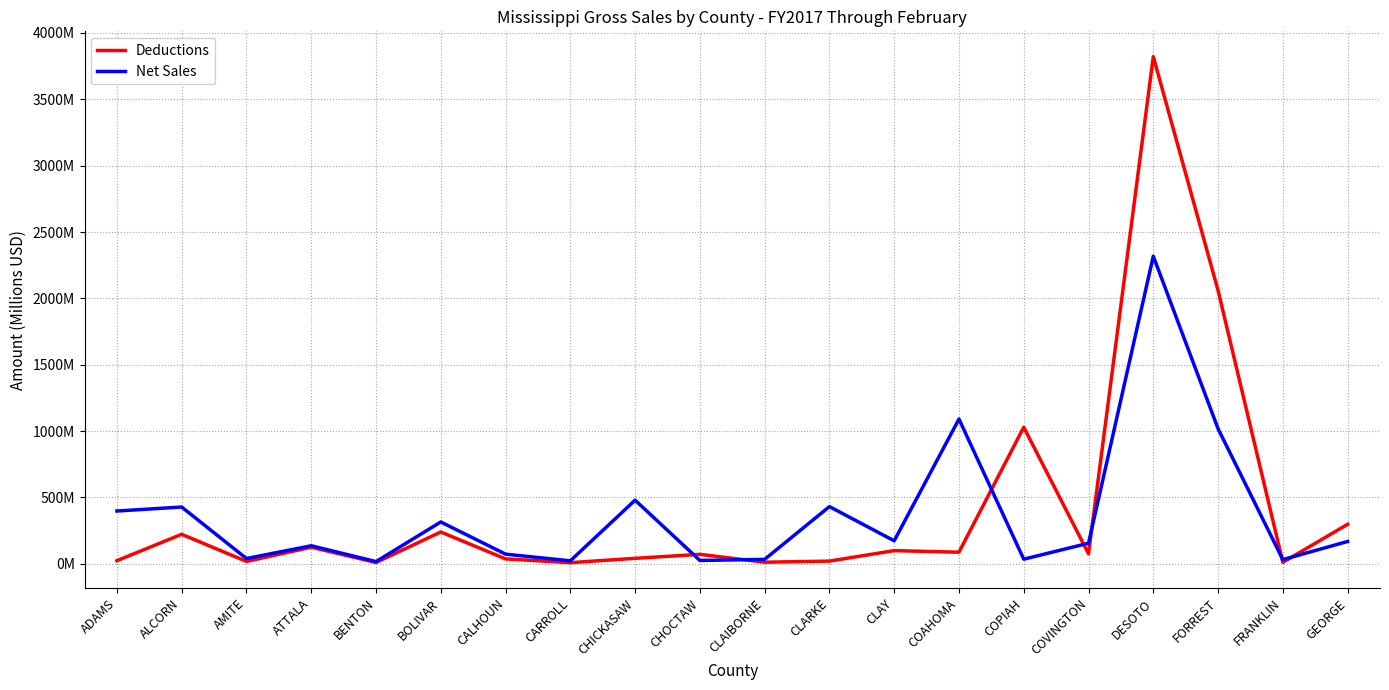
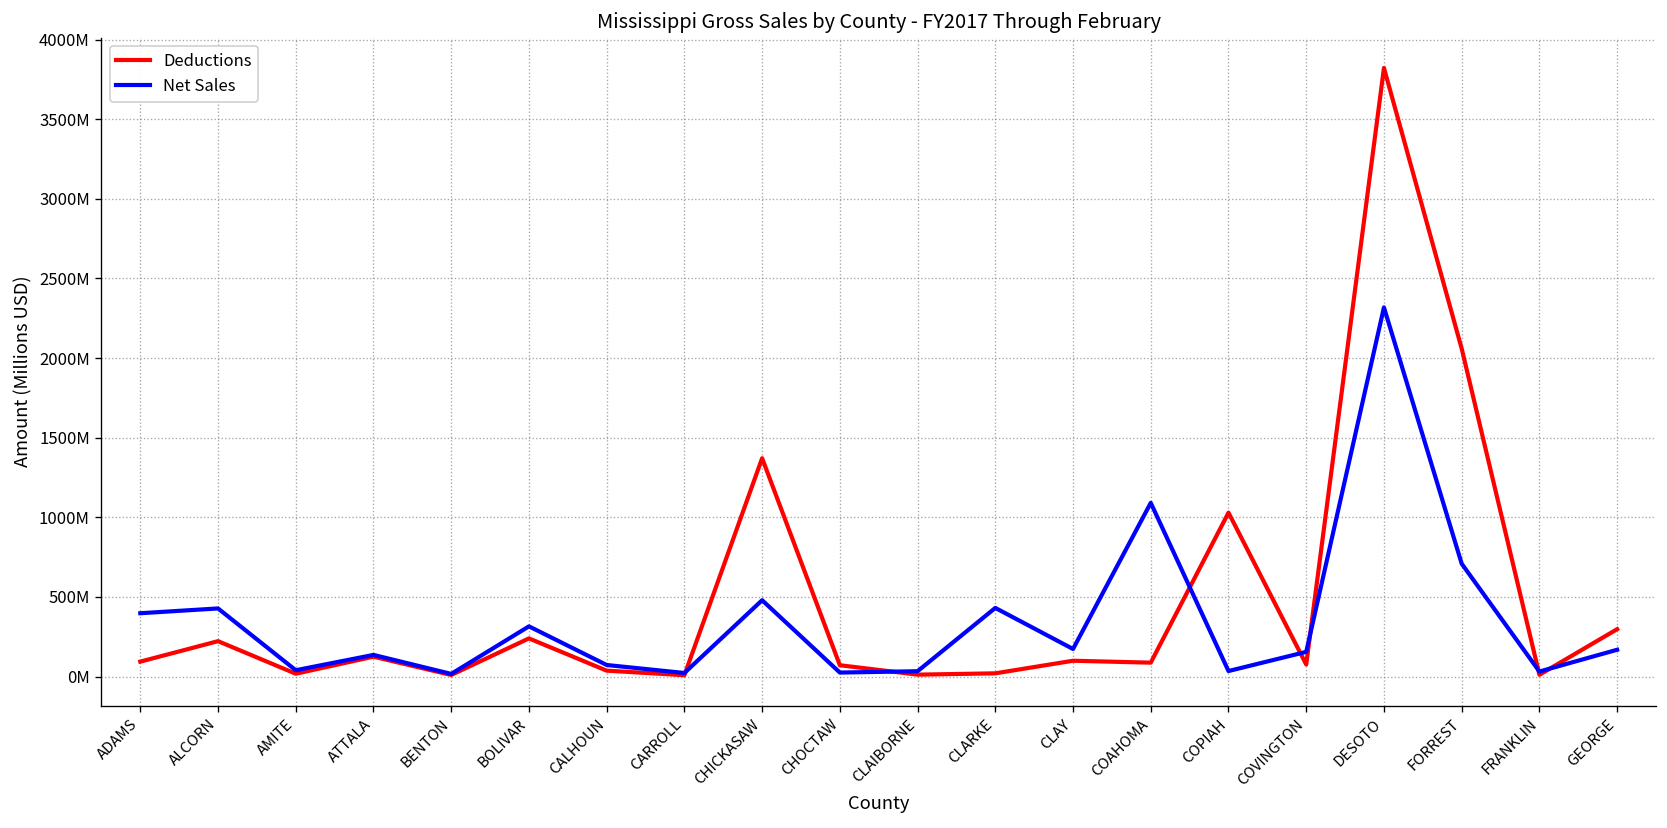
  {
    "Deductions": {
-     "ADAMS": 20000000,
+     "ADAMS": 90000000,
      "ALCORN": 220000000,
      "AMITE": 20000000,
      "BOLIVAR": 240000000,
      "CALHOUN": 40000000,
-     "CHICKASAW": 40000000,
+     "CHICKASAW": 1370000000,
      "CHOCTAW": 70000000,
      "CLAIBORNE": 10000000,
      "CLARKE": 20000000,
      "CLAY": 100000000,
      "COAHOMA": 90000000,
      "COPIAH": 1030000000,
      "COVINGTON": 80000000,
      "DESOTO": 3820000000,
      "FORREST": 2060000000,
      "FRANKLIN": 10000000,
      "GEORGE": 300000000
    },
    "Net Sales": {
      "ADAMS": 400000000,
      "ALCORN": 430000000,
      "AMITE": 40000000,
      "BOLIVAR": 320000000,
      "CALHOUN": 70000000,
      "CHICKASAW": 480000000,
      "CHOCTAW": 30000000,
      "CLAIBORNE": 30000000,
      "CLARKE": 430000000,
      "CLAY": 170000000,
      "COAHOMA": 1090000000,
      "COPIAH": 40000000,
      "COVINGTON": 160000000,
      "DESOTO": 2320000000,
-     "FORREST": 1020000000,
+     "FORREST": 710000000,
      "FRANKLIN": 30000000,
      "GEORGE": 170000000
    }
  }
